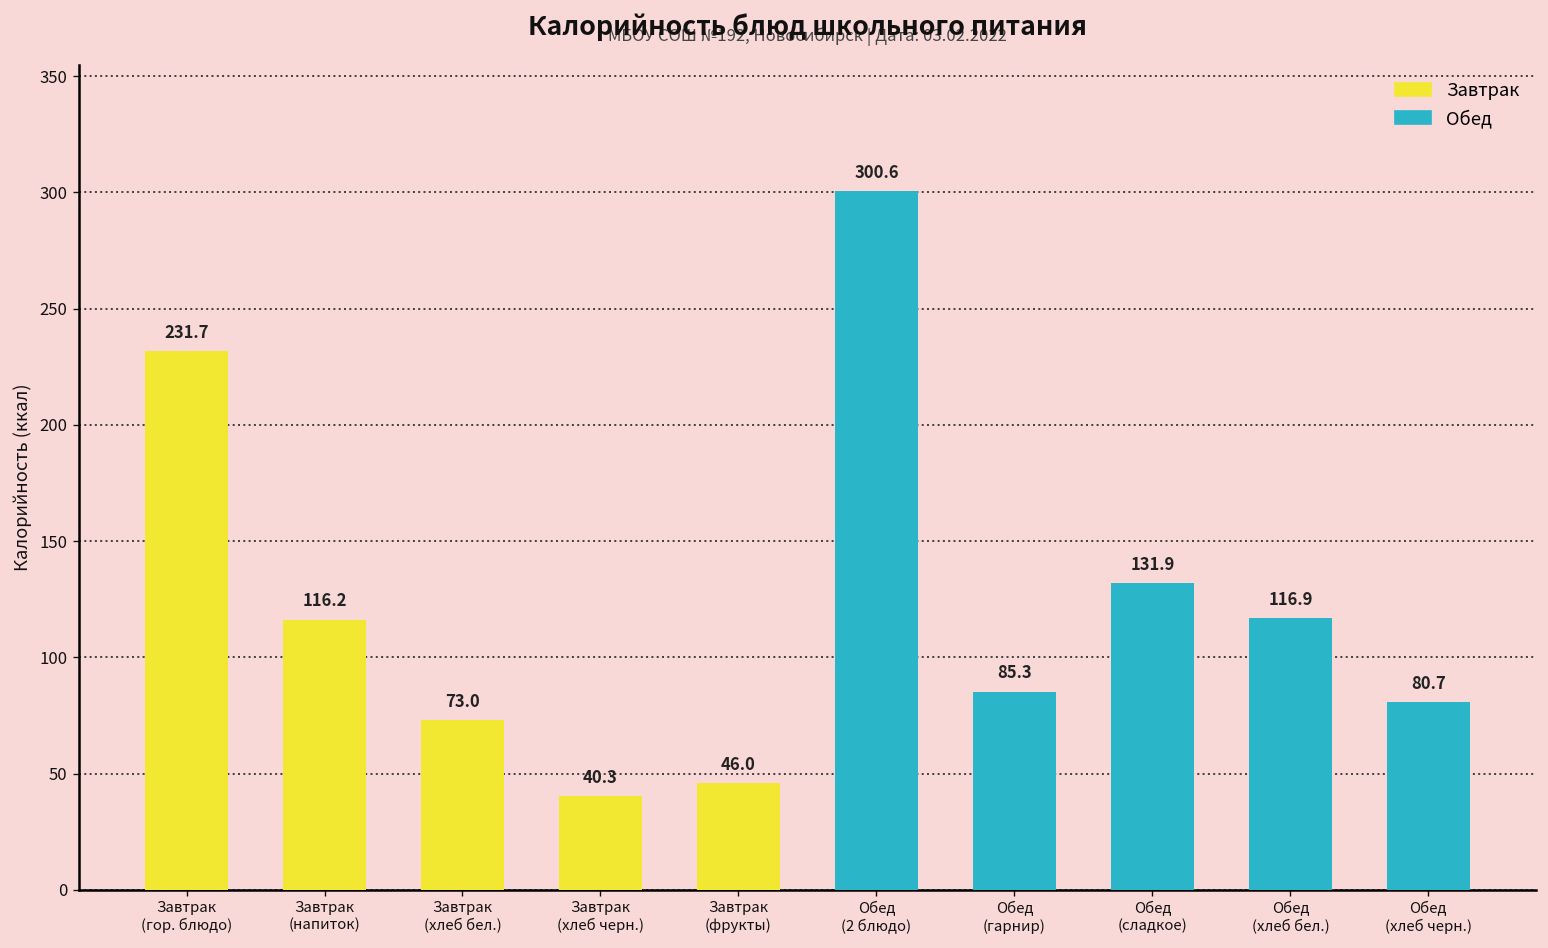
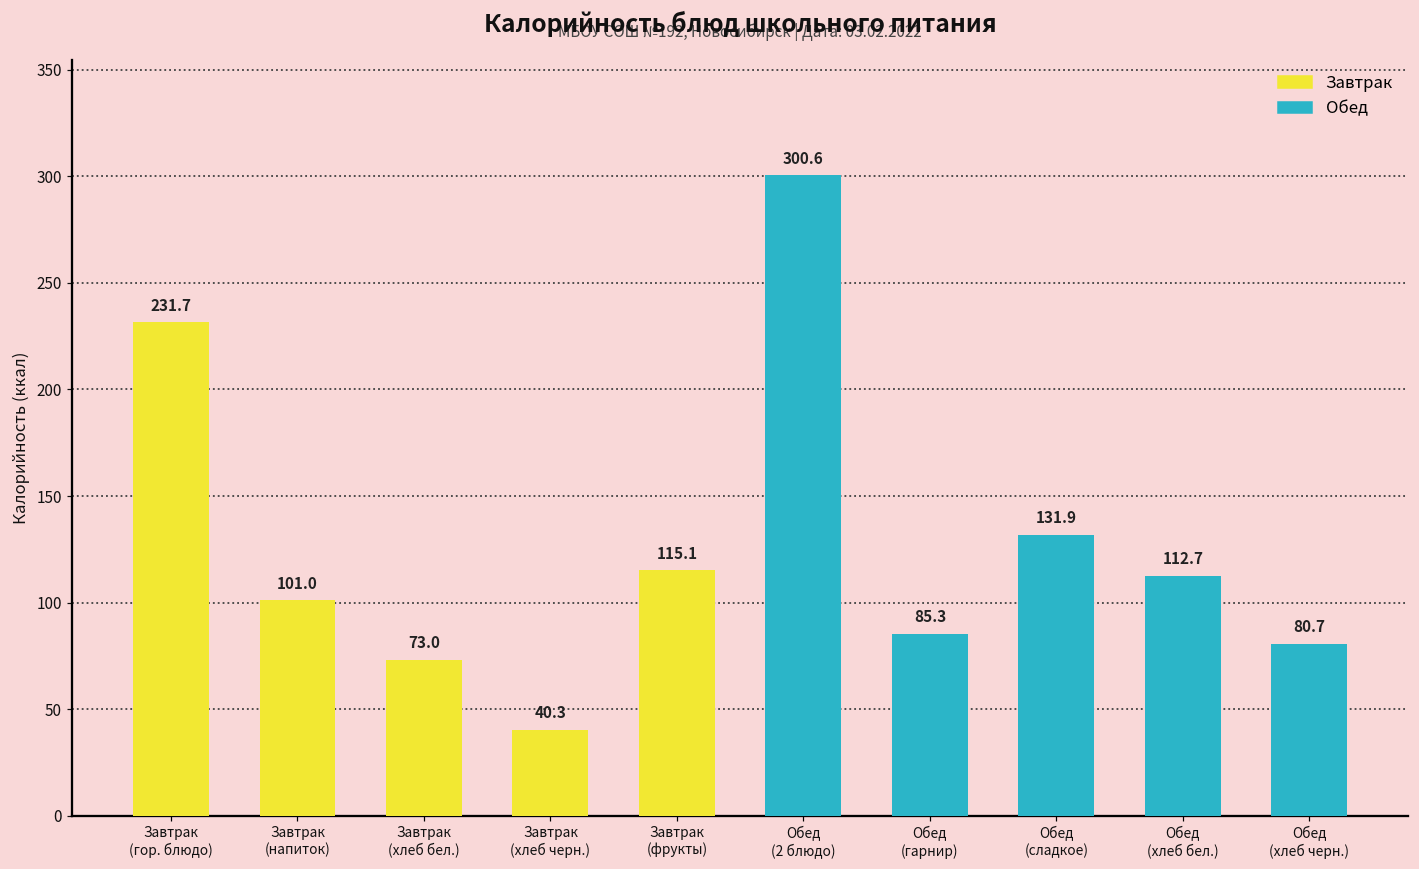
  {
    "Завтрак (гор. блюдо)": 231.7,
-   "Завтрак (напиток)": 116.2,
+   "Завтрак (напиток)": 101.0,
    "Завтрак (хлеб бел.)": 73.0,
    "Завтрак (хлеб черн.)": 40.3,
-   "Завтрак (фрукты)": 46.0,
+   "Завтрак (фрукты)": 115.1,
    "Обед (2 блюдо)": 300.6,
    "Обед (гарнир)": 85.3,
    "Обед (сладкое)": 131.9,
-   "Обед (хлеб бел.)": 116.9,
+   "Обед (хлеб бел.)": 112.7,
    "Обед (хлеб черн.)": 80.7
  }
